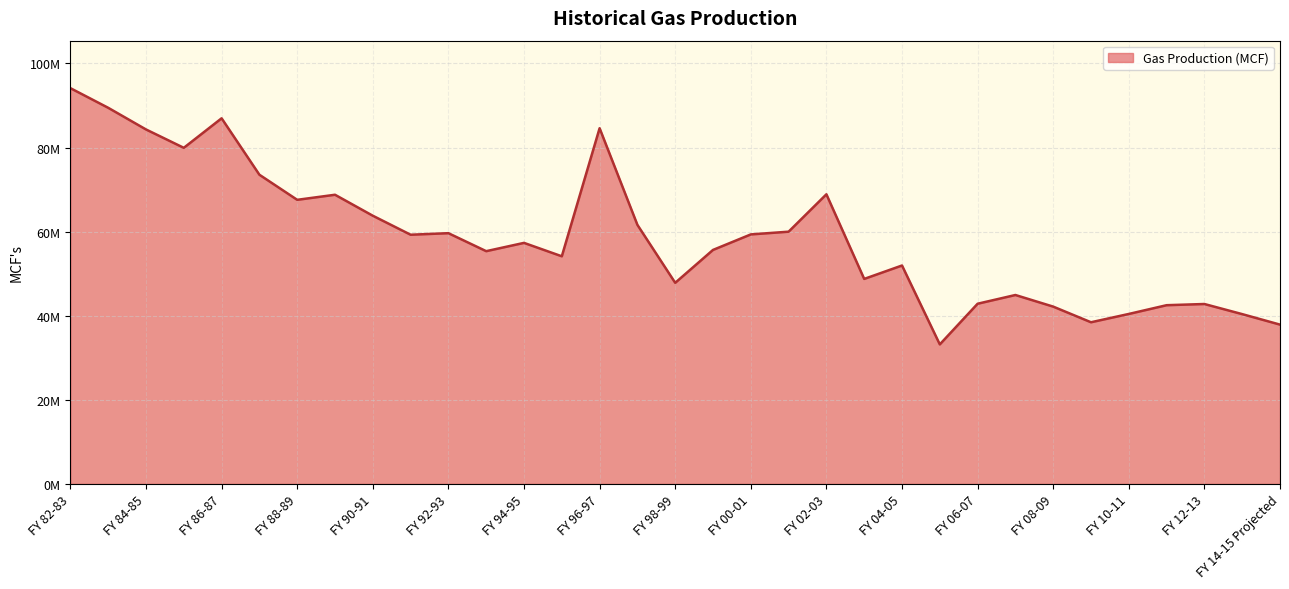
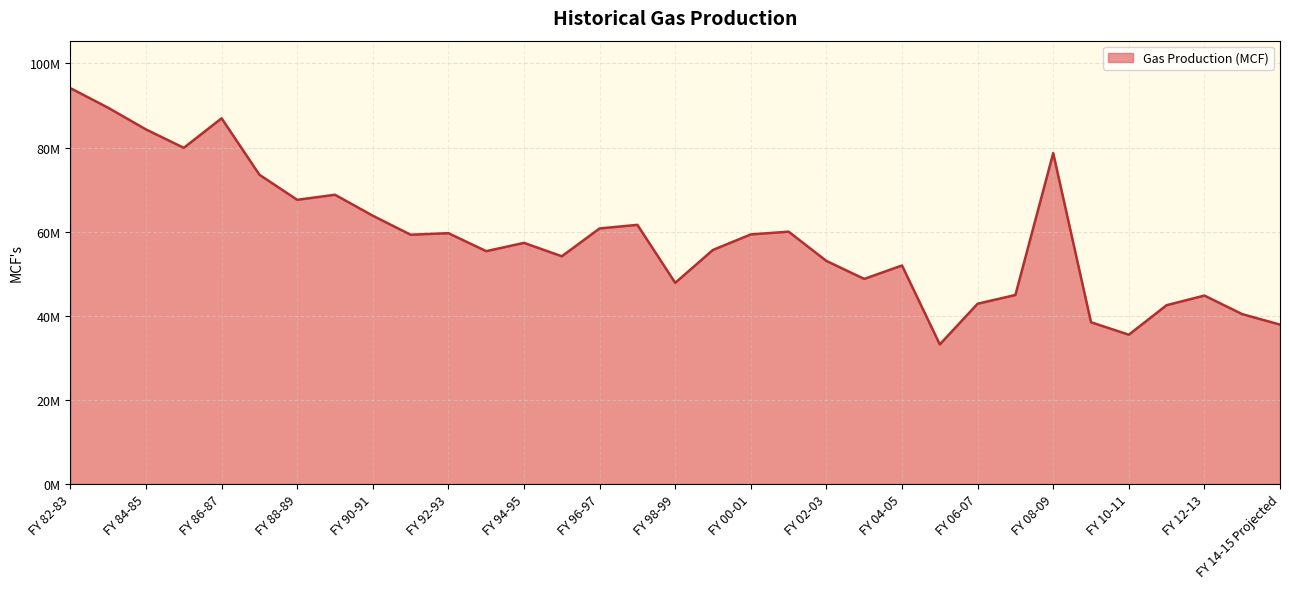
  {
    "FY 82-83": 94000000,
    "FY 84-85": 84000000,
    "FY 86-87": 87000000,
    "FY 88-89": 68000000,
    "FY 90-91": 64000000,
    "FY 92-93": 60000000,
    "FY 94-95": 57000000,
-   "FY 96-97": 85000000,
+   "FY 96-97": 61000000,
    "FY 98-99": 48000000,
    "FY 00-01": 59000000,
-   "FY 02-03": 69000000,
+   "FY 02-03": 53000000,
    "FY 04-05": 52000000,
    "FY 06-07": 43000000,
-   "FY 08-09": 42000000,
-   "FY 10-11": 40000000,
-   "FY 12-13": 43000000,
+   "FY 08-09": 79000000,
+   "FY 10-11": 35000000,
+   "FY 12-13": 45000000,
    "FY 14-15 Projected": 38000000
  }
